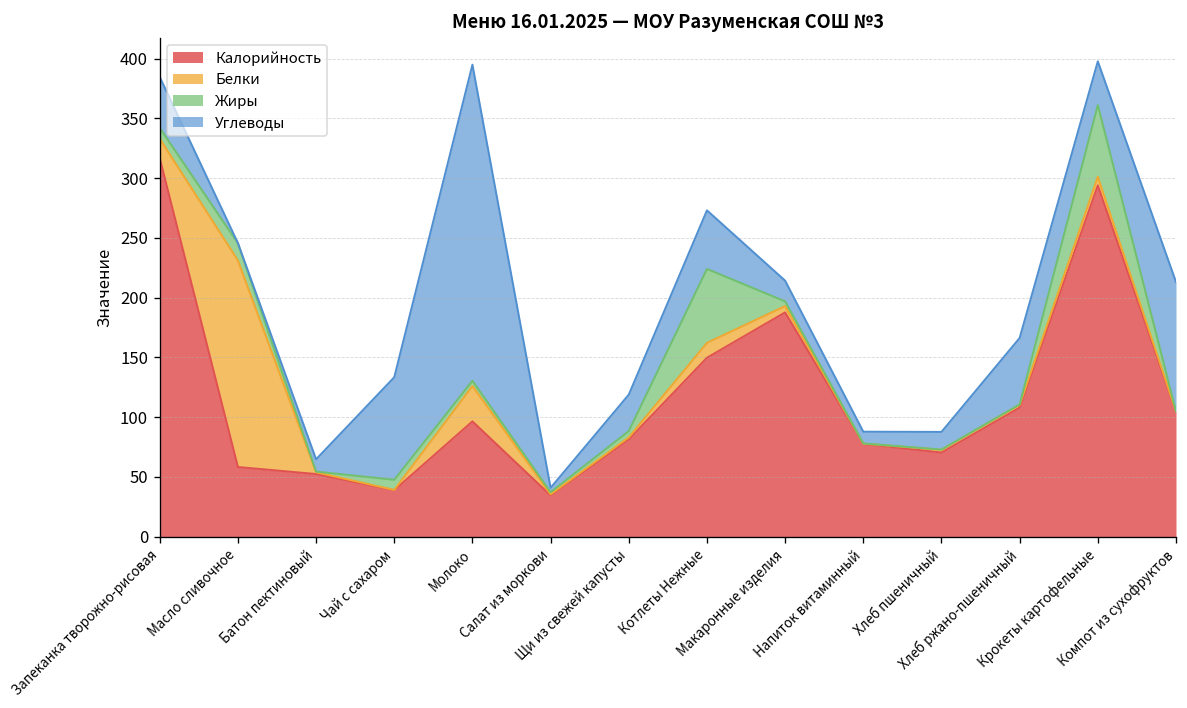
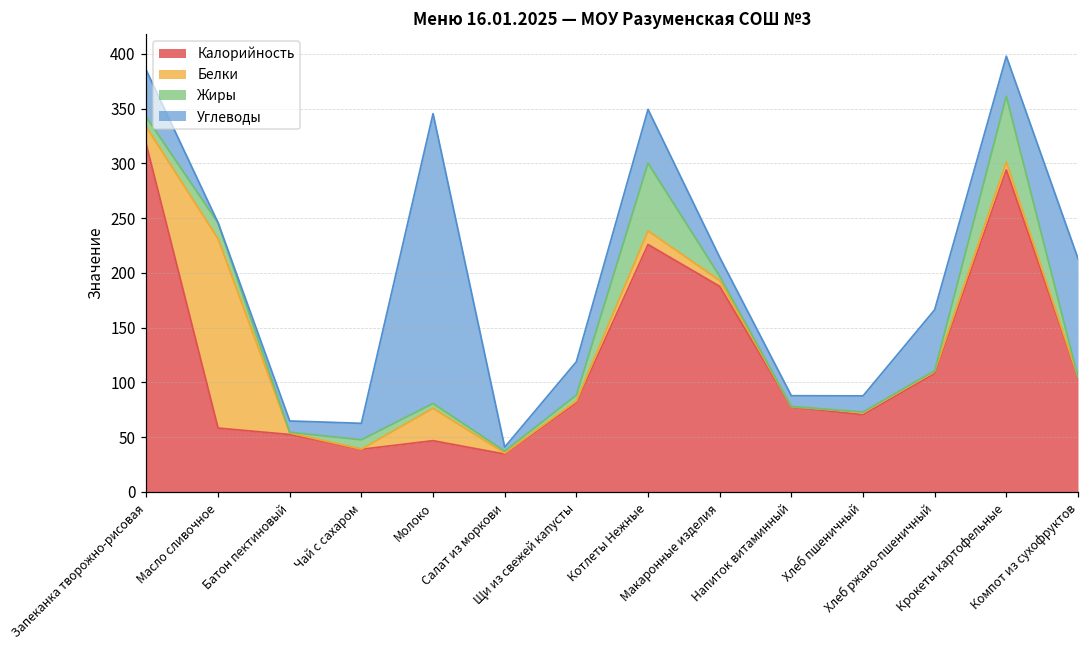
  {
    "Калорийность": {
      "Запеканка творожно-рисовая": 320,
      "Масло сливочное": 60,
-     "Молоко": 100,
-     "Котлеты Нежные": 150,
+     "Молоко": 50,
+     "Котлеты Нежные": 230,
      "Макаронные изделия": 190,
      "Крокеты картофельные": 290
    },
    "Белки": {
      "Запеканка творожно-рисовая": 20,
      "Масло сливочное": 170,
      "Молоко": 30,
      "Котлеты Нежные": 10,
      "Макаронные изделия": 10,
      "Крокеты картофельные": 10
    },
    "Жиры": {
      "Запеканка творожно-рисовая": 10,
      "Чай с сахаром": 10,
      "Молоко": 0,
      "Щи из свежей капусты": 10,
      "Котлеты Нежные": 60,
      "Макаронные изделия": 0,
      "Крокеты картофельные": 60
    },
    "Углеводы": {
      "Запеканка творожно-рисовая": 40,
      "Батон пектиновый": 10,
-     "Чай с сахаром": 90,
+     "Чай с сахаром": 20,
      "Молоко": 260,
      "Салат из моркови": 0,
      "Щи из свежей капусты": 30,
      "Котлеты Нежные": 50,
      "Макаронные изделия": 20,
      "Напиток витаминный": 10,
      "Хлеб пшеничный": 10,
      "Хлеб ржано-пшеничный": 60,
      "Крокеты картофельные": 40,
      "Компот из сухофруктов": 110
    }
  }
